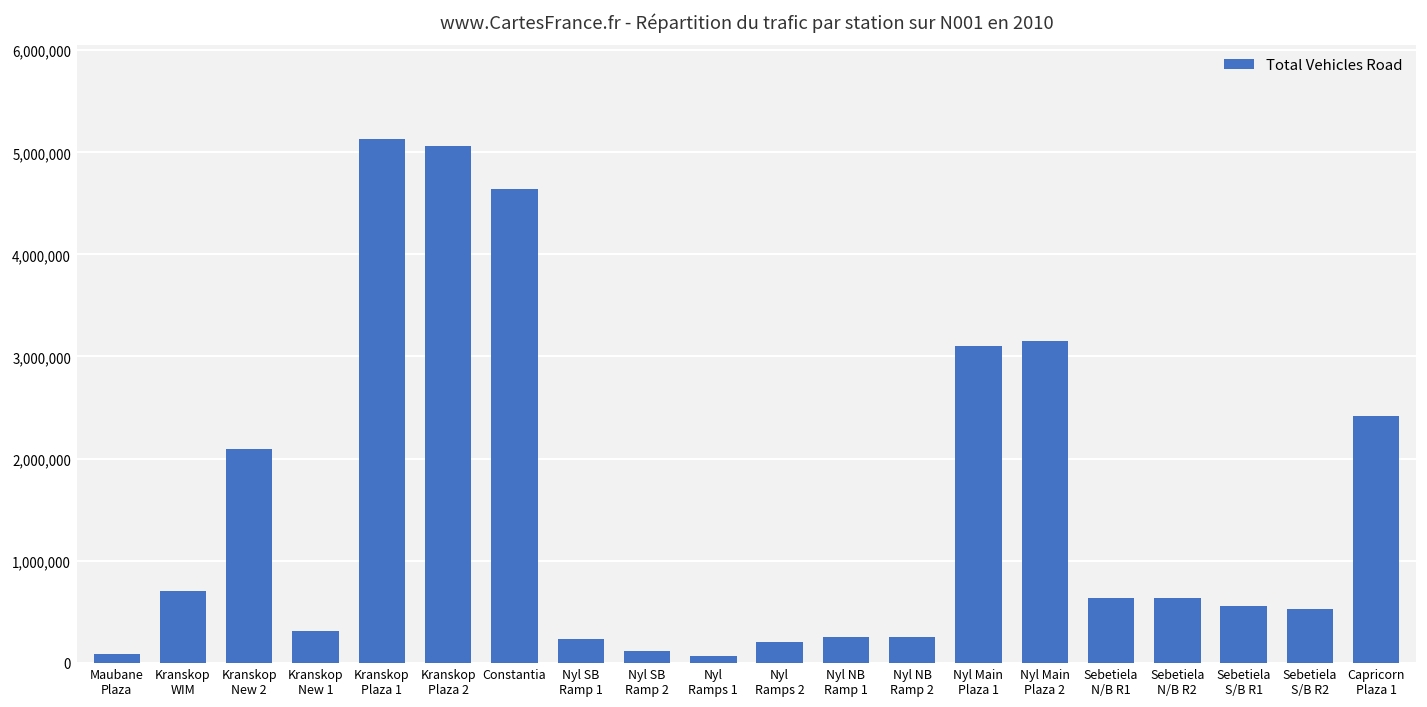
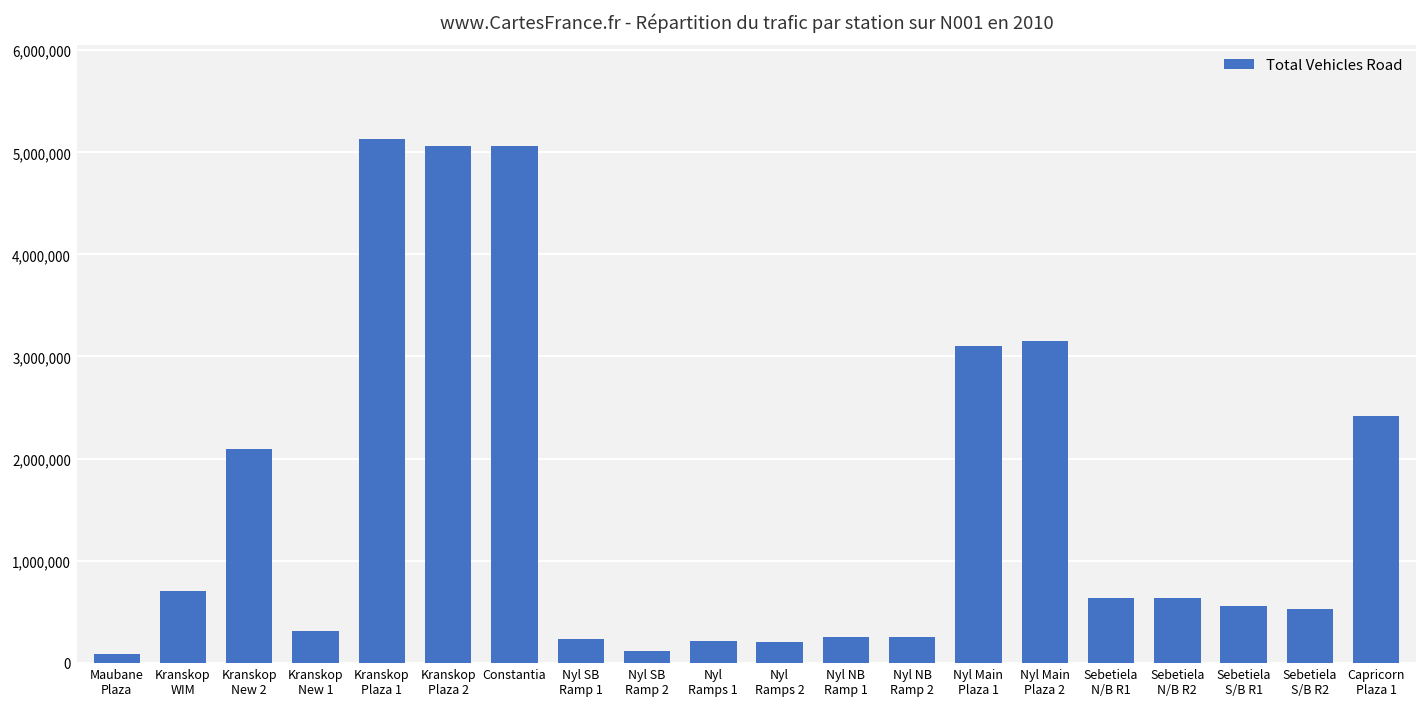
  {
    "Maubane Plaza": "100,000",
    "Kranskop WIM": "700,000",
    "Kranskop New 2": "2,100,000",
    "Kranskop New 1": "300,000",
    "Kranskop Plaza 1": "5,100,000",
    "Kranskop Plaza 2": "5,100,000",
-   "Constantia": "4,600,000",
+   "Constantia": "5,100,000",
    "Nyl SB Ramp 1": "200,000",
    "Nyl SB Ramp 2": "100,000",
-   "Nyl Ramps 1": "100,000",
+   "Nyl Ramps 1": "200,000",
    "Nyl Ramps 2": "200,000",
    "Nyl NB Ramp 1": "300,000",
    "Nyl NB Ramp 2": "300,000",
    "Nyl Main Plaza 1": "3,100,000",
    "Nyl Main Plaza 2": "3,100,000",
    "Sebetiela N/B R1": "600,000",
    "Sebetiela N/B R2": "600,000",
    "Sebetiela S/B R1": "600,000",
    "Sebetiela S/B R2": "500,000",
    "Capricorn Plaza 1": "2,400,000"
  }
